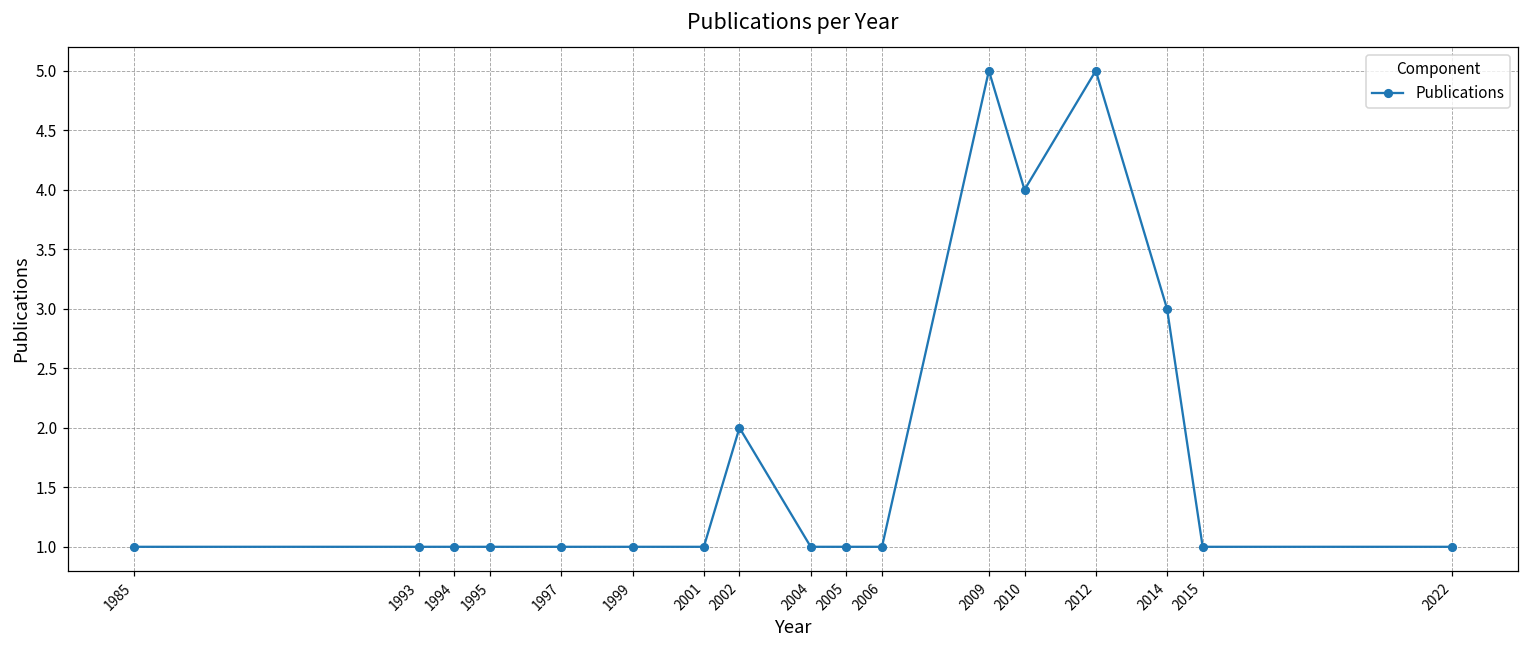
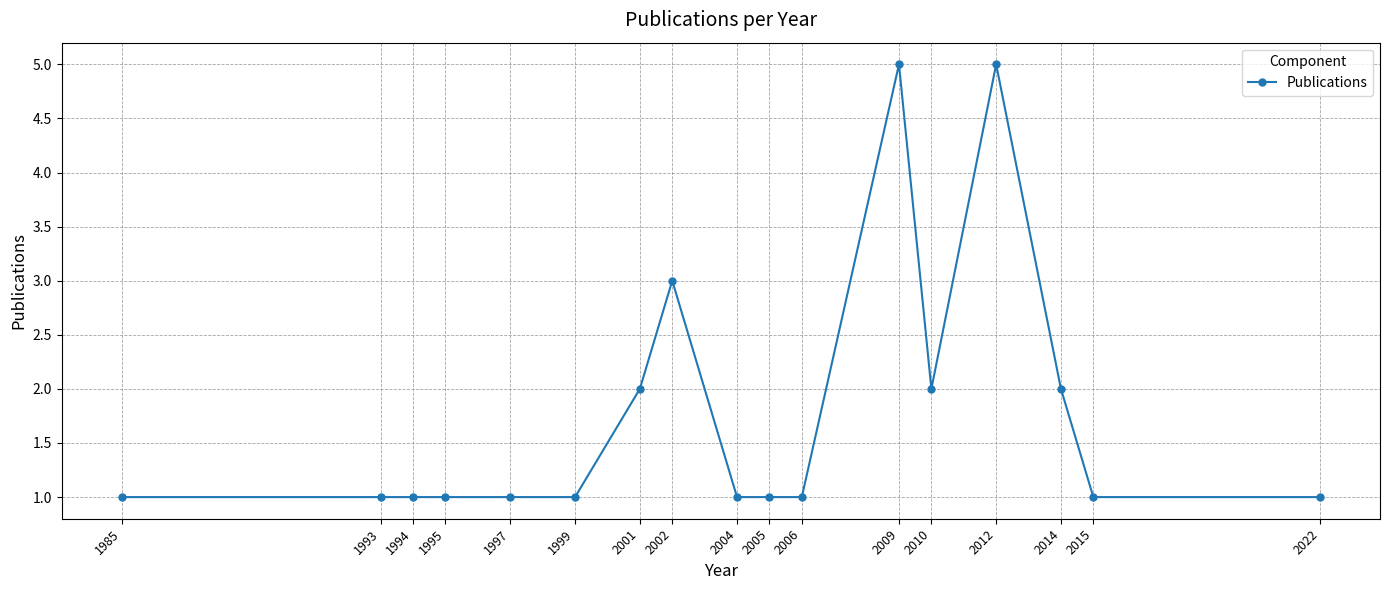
  {
    "1985": 1,
    "1993": 1,
    "1994": 1,
    "1995": 1,
    "1997": 1,
    "1999": 1,
-   "2001": 1,
-   "2002": 2,
+   "2001": 2,
+   "2002": 3,
    "2004": 1,
    "2005": 1,
    "2006": 1,
    "2009": 5,
-   "2010": 4,
+   "2010": 2,
    "2012": 5,
-   "2014": 3,
+   "2014": 2,
    "2015": 1,
    "2022": 1
  }
